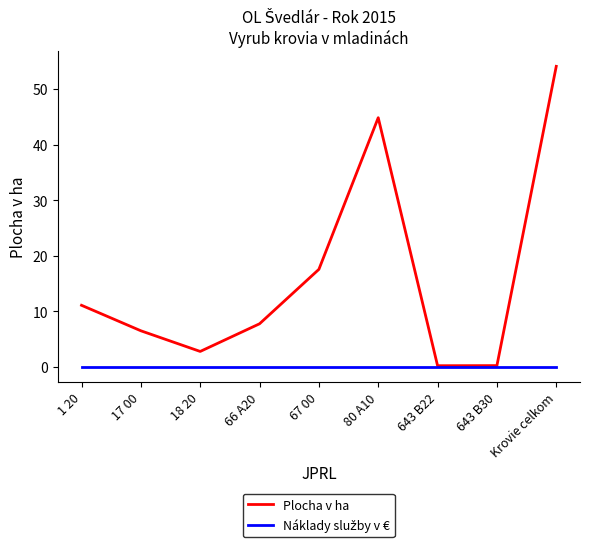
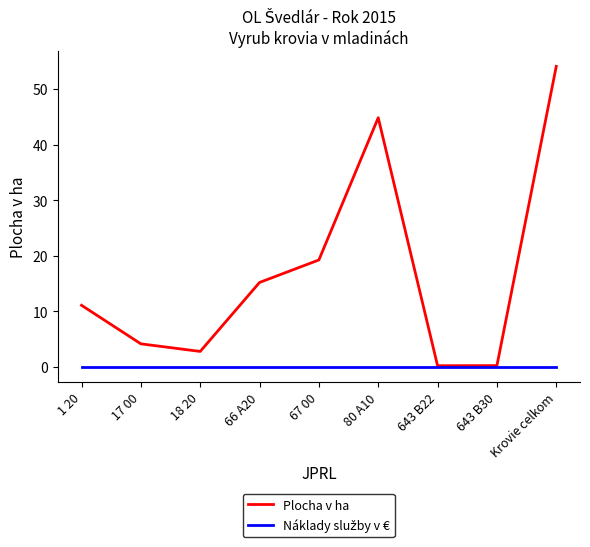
  {
    "Plocha v ha": {
      "1 20": 11,
-     "17 00": 6,
+     "17 00": 4,
      "18 20": 3,
-     "66 A20": 8,
-     "67 00": 18,
+     "66 A20": 15,
+     "67 00": 19,
      "80 A10": 45,
      "Krovie celkom": 54
    },
    "Náklady služby v €": {
      "1 20": 0,
      "17 00": 0,
      "18 20": 0,
      "66 A20": 0,
      "67 00": 0,
      "80 A10": 0,
      "Krovie celkom": 0
    }
  }
